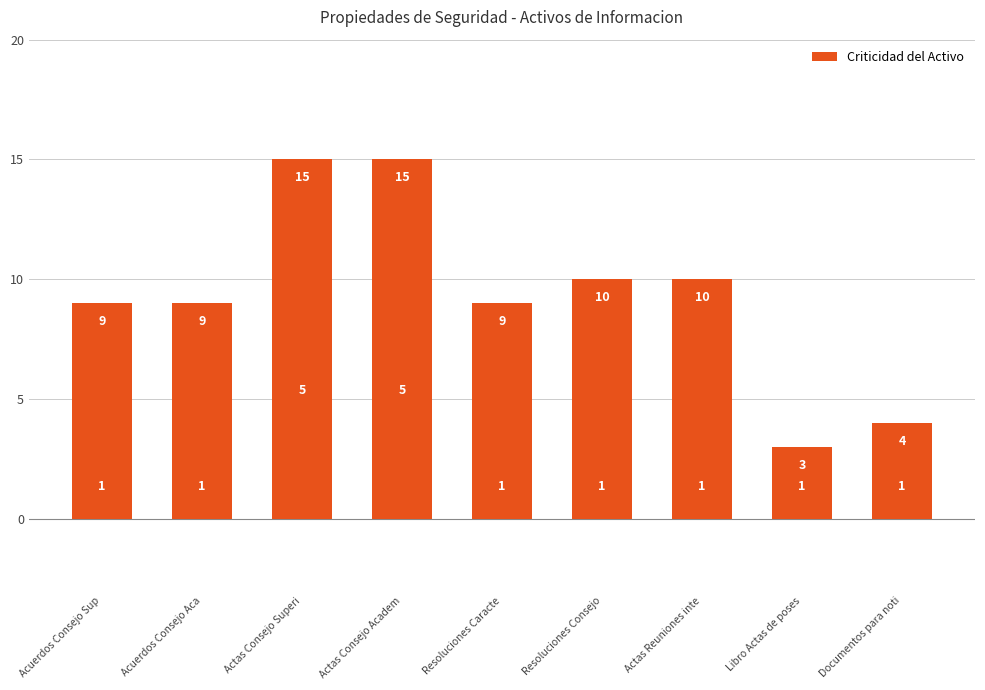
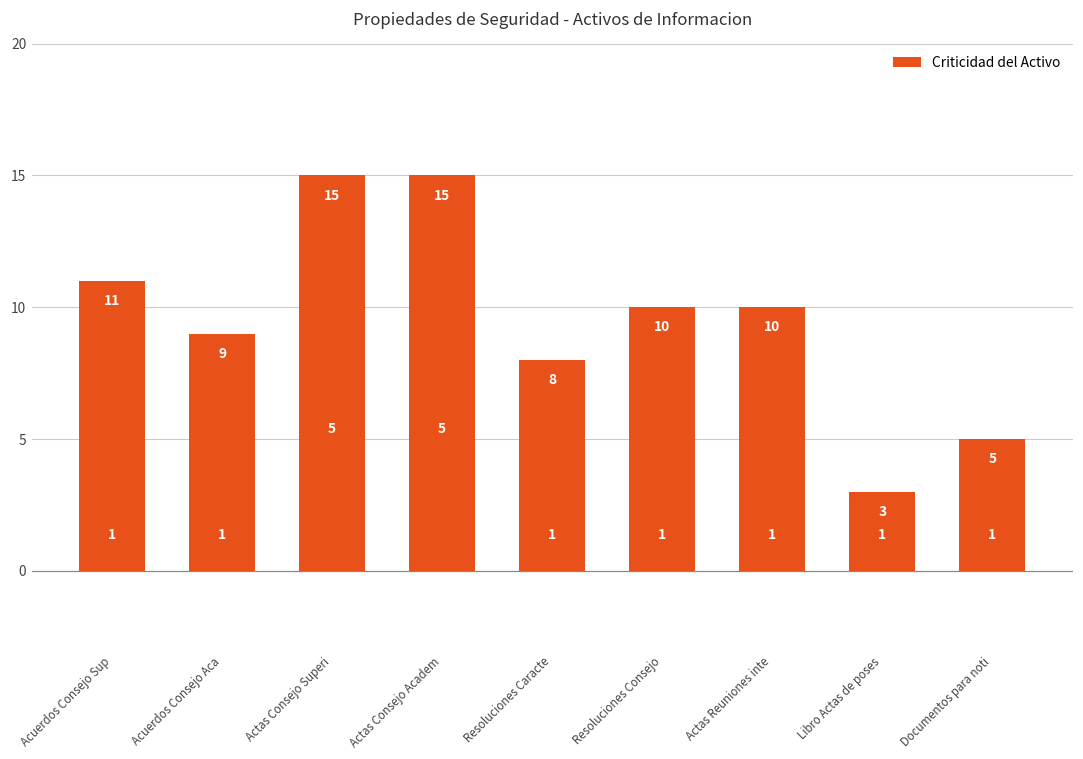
  {
-   "Acuerdos Consejo Sup": 9,
+   "Acuerdos Consejo Sup": 11,
    "Acuerdos Consejo Aca": 9,
    "Actas Consejo Superi": 15,
    "Actas Consejo Academ": 15,
-   "Resoluciones Caracte": 9,
+   "Resoluciones Caracte": 8,
    "Resoluciones Consejo": 10,
    "Actas Reuniones inte": 10,
    "Libro Actas de poses": 3,
-   "Documentos para noti": 4
+   "Documentos para noti": 5
  }
